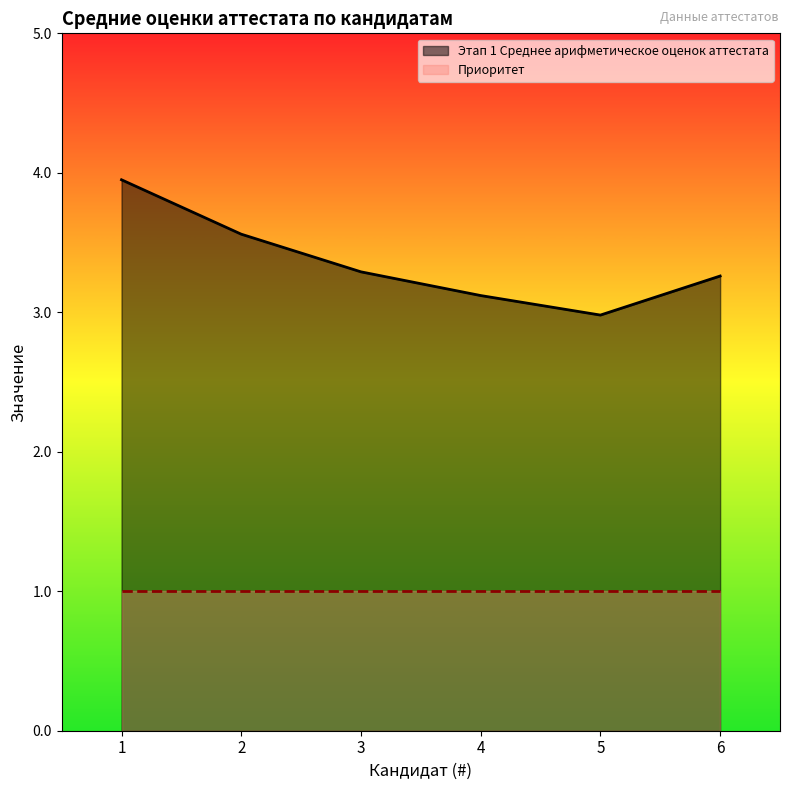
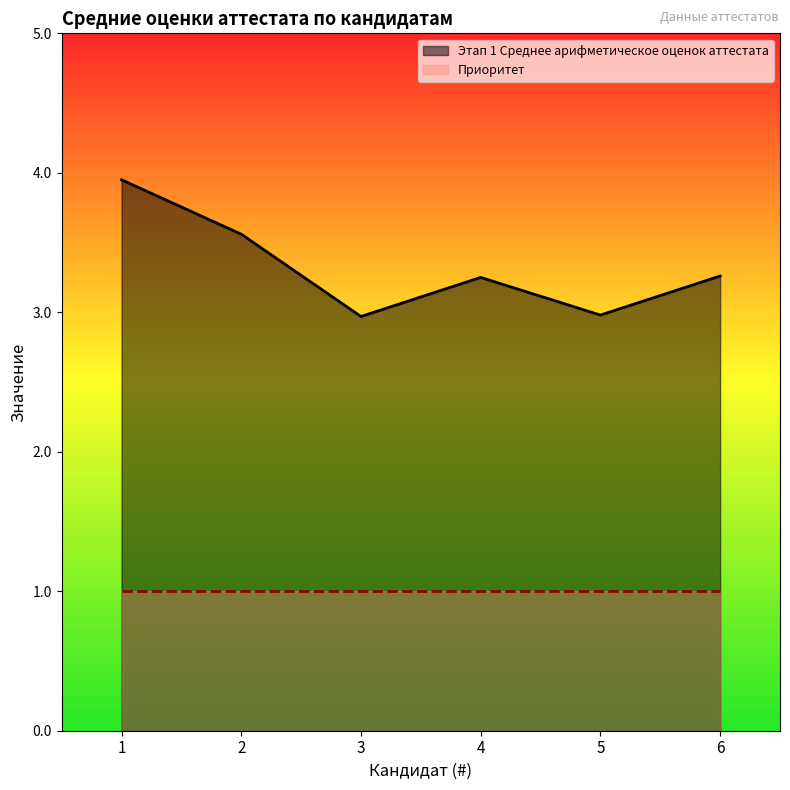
  {
    "Этап 1 Среднее арифметическое оценок аттестата": {
      "1": 3.95,
      "2": 3.56,
-     "3": 3.29,
-     "4": 3.12,
+     "3": 2.97,
+     "4": 3.25,
      "5": 2.98,
      "6": 3.26
    },
    "Приоритет": {
      "1": 1.00,
      "2": 1.00,
      "3": 1.00,
      "4": 1.00,
      "5": 1.00,
      "6": 1.00
    }
  }
